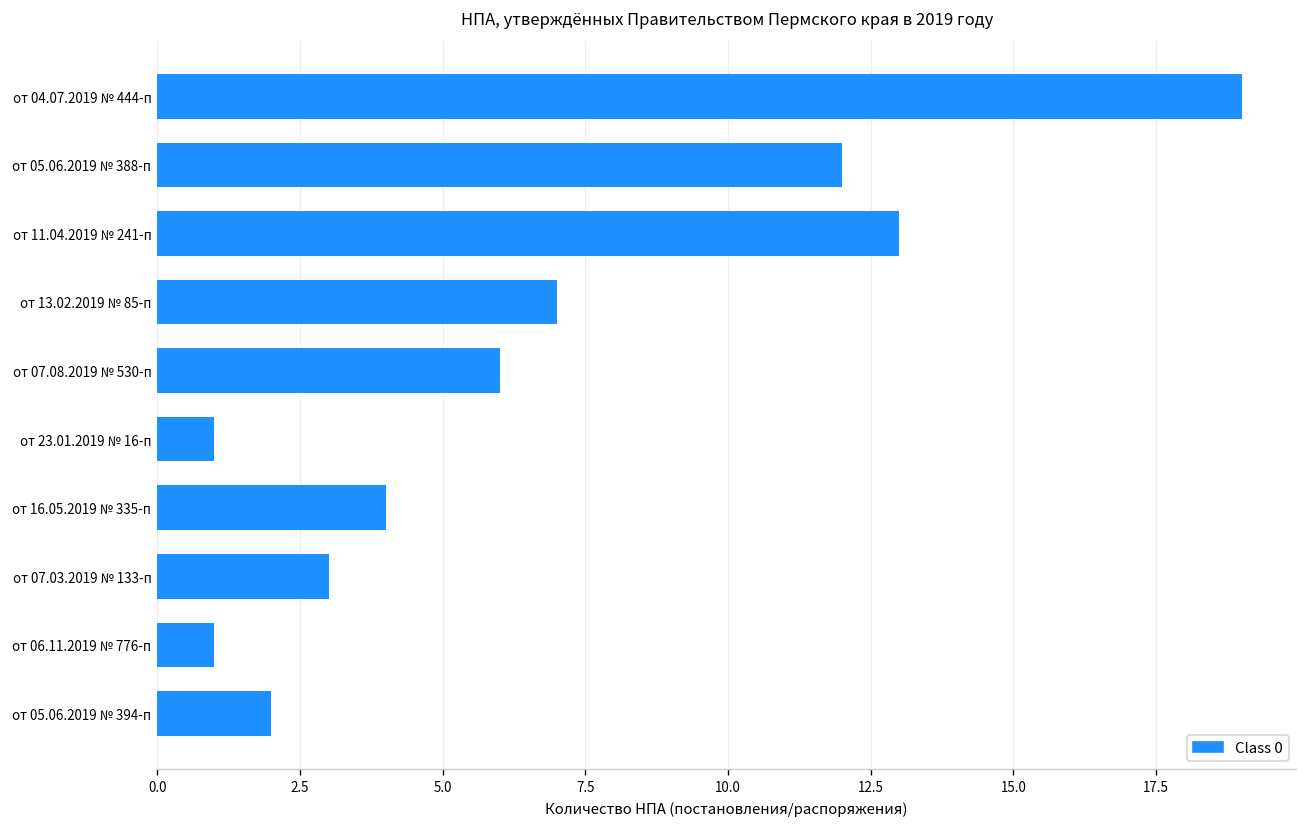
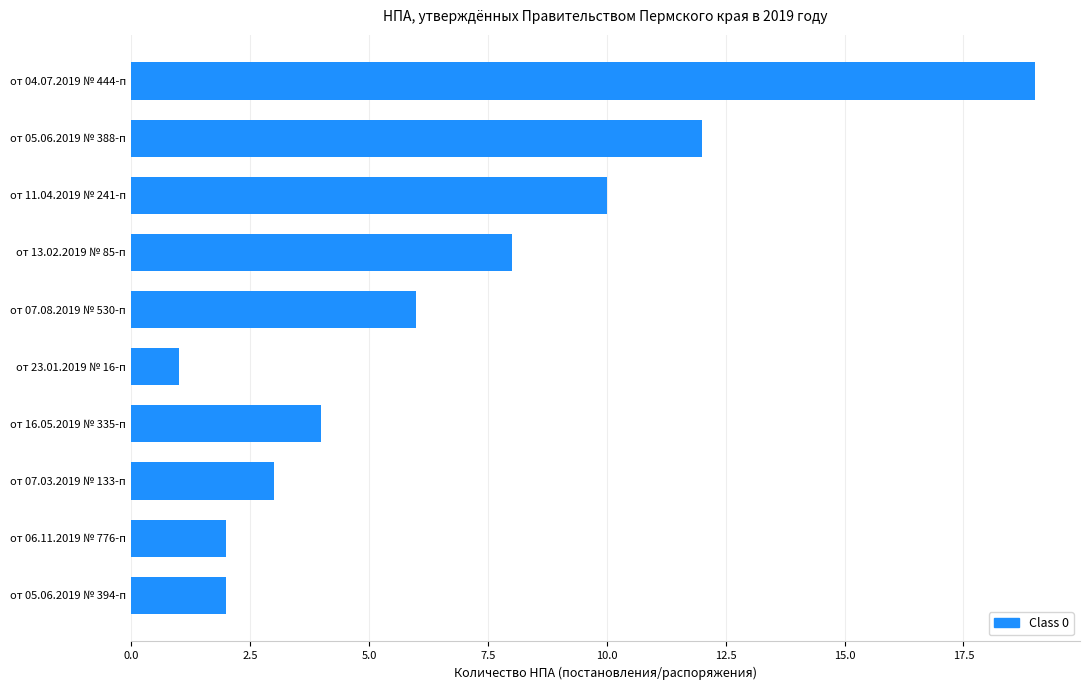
  {
    "от 04.07.2019 № 444-п": 19,
    "от 05.06.2019 № 388-п": 12,
-   "от 11.04.2019 № 241-п": 13,
-   "от 13.02.2019 № 85-п": 7,
+   "от 11.04.2019 № 241-п": 10,
+   "от 13.02.2019 № 85-п": 8,
    "от 07.08.2019 № 530-п": 6,
    "от 23.01.2019 № 16-п": 1,
    "от 16.05.2019 № 335-п": 4,
    "от 07.03.2019 № 133-п": 3,
-   "от 06.11.2019 № 776-п": 1,
+   "от 06.11.2019 № 776-п": 2,
    "от 05.06.2019 № 394-п": 2
  }
